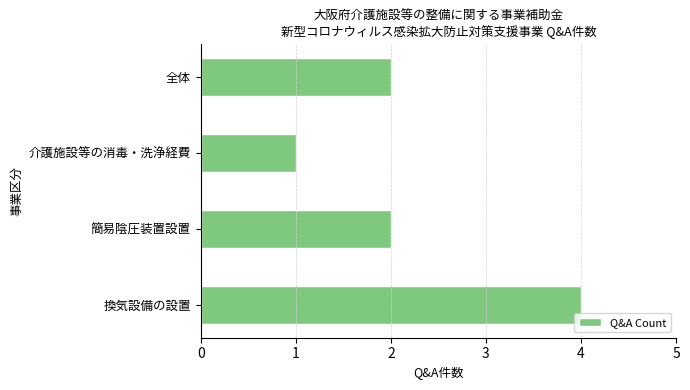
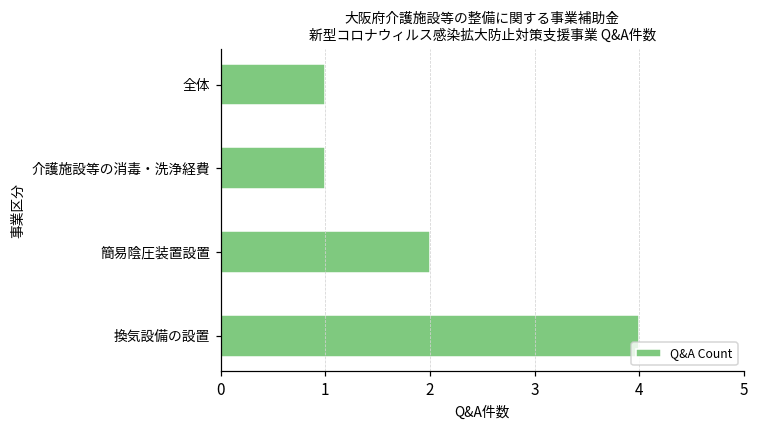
  {
-   "全体": 2,
+   "全体": 1,
    "介護施設等の消毒・洗浄経費": 1,
    "簡易陰圧装置設置": 2,
    "換気設備の設置": 4
  }
